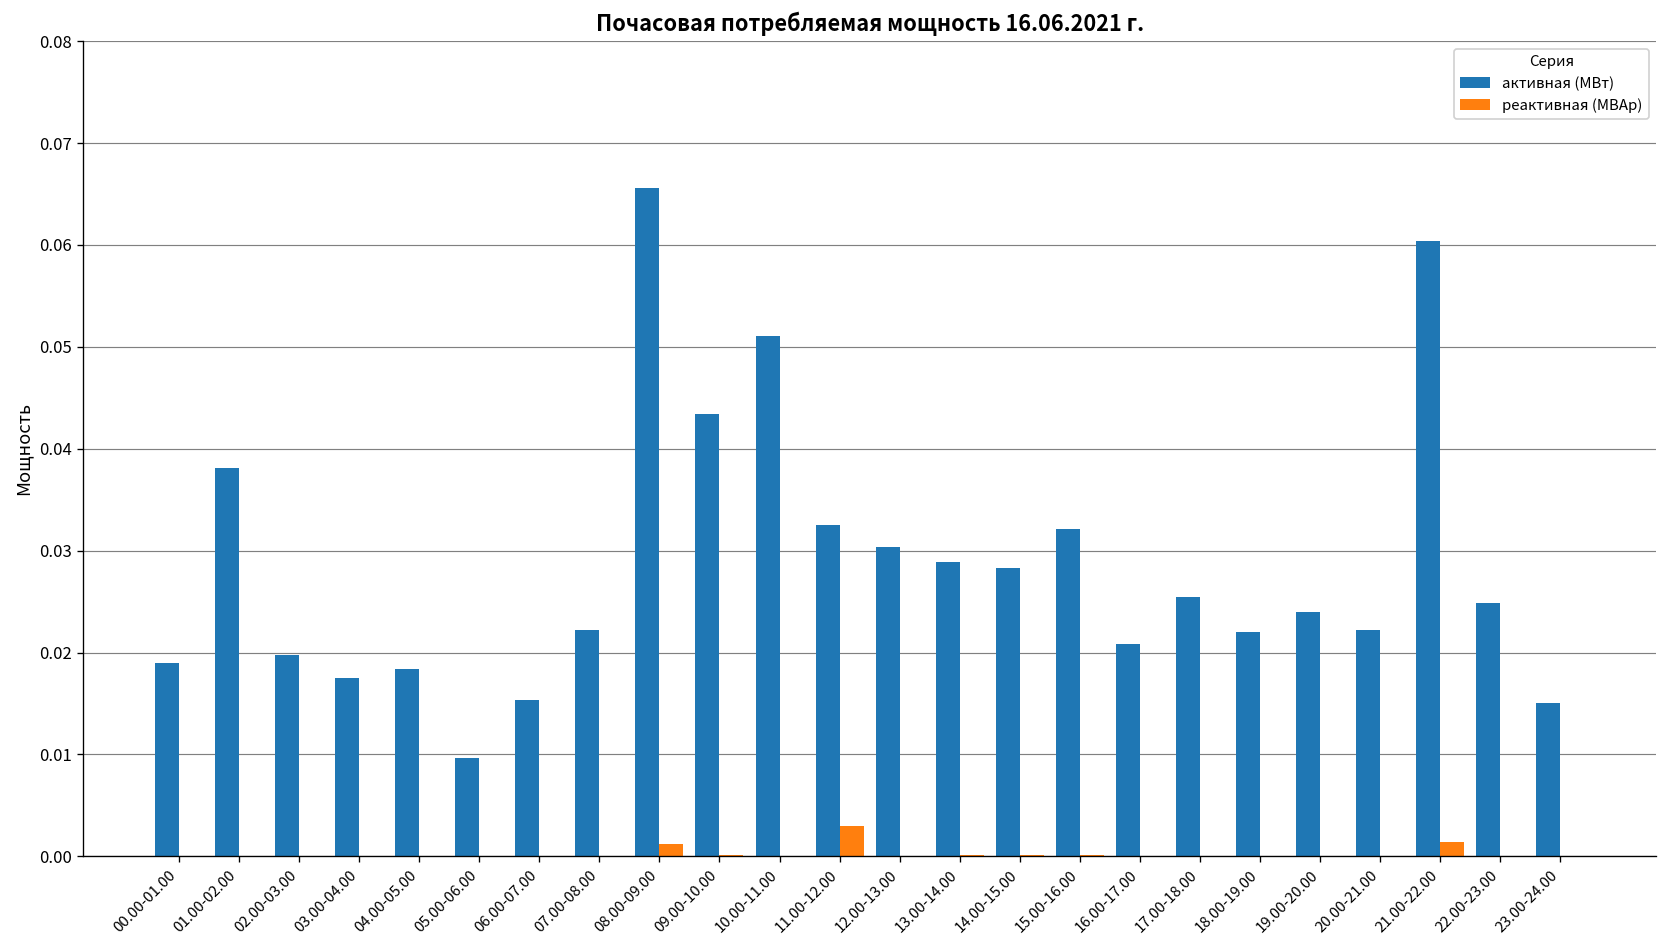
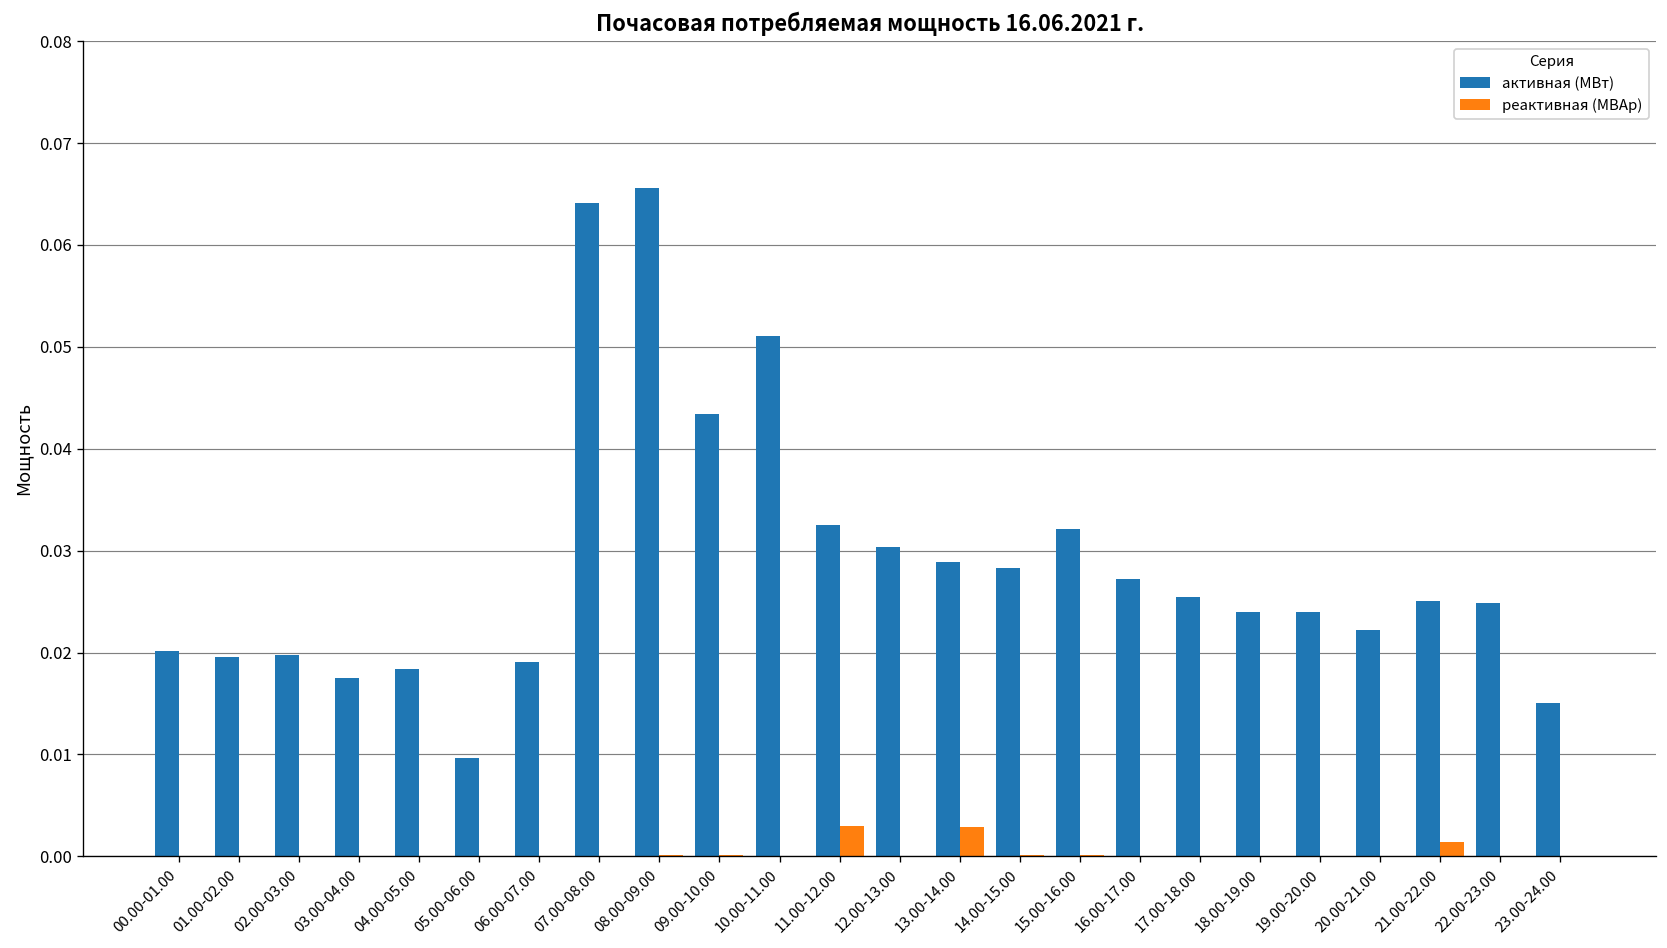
  {
    "активная (МВт)": {
-     "00.00-01.00": 0.019,
-     "01.00-02.00": 0.038,
+     "00.00-01.00": 0.020,
+     "01.00-02.00": 0.020,
      "02.00-03.00": 0.020,
      "03.00-04.00": 0.018,
      "04.00-05.00": 0.018,
      "05.00-06.00": 0.010,
-     "06.00-07.00": 0.015,
-     "07.00-08.00": 0.022,
+     "06.00-07.00": 0.019,
+     "07.00-08.00": 0.064,
      "08.00-09.00": 0.066,
      "09.00-10.00": 0.043,
      "10.00-11.00": 0.051,
      "11.00-12.00": 0.033,
      "12.00-13.00": 0.030,
      "13.00-14.00": 0.029,
      "14.00-15.00": 0.028,
      "15.00-16.00": 0.032,
-     "16.00-17.00": 0.021,
+     "16.00-17.00": 0.027,
      "17.00-18.00": 0.026,
-     "18.00-19.00": 0.022,
+     "18.00-19.00": 0.024,
      "19.00-20.00": 0.024,
      "20.00-21.00": 0.022,
-     "21.00-22.00": 0.060,
+     "21.00-22.00": 0.025,
      "22.00-23.00": 0.025,
      "23.00-24.00": 0.015
    },
    "реактивная (МВАр)": {
      "00.00-01.00": 0.000,
      "01.00-02.00": 0.000,
      "02.00-03.00": 0.000,
      "03.00-04.00": 0.000,
      "04.00-05.00": 0.000,
      "05.00-06.00": 0.000,
      "06.00-07.00": 0.000,
      "07.00-08.00": 0.000,
-     "08.00-09.00": 0.001,
+     "08.00-09.00": 0.000,
      "10.00-11.00": 0.000,
      "11.00-12.00": 0.003,
      "12.00-13.00": 0.000,
-     "13.00-14.00": 0.000,
+     "13.00-14.00": 0.003,
      "16.00-17.00": 0.000,
      "17.00-18.00": 0.000,
      "18.00-19.00": 0.000,
      "19.00-20.00": 0.000,
      "20.00-21.00": 0.000,
      "21.00-22.00": 0.001,
      "22.00-23.00": 0.000,
      "23.00-24.00": 0.000
    }
  }
